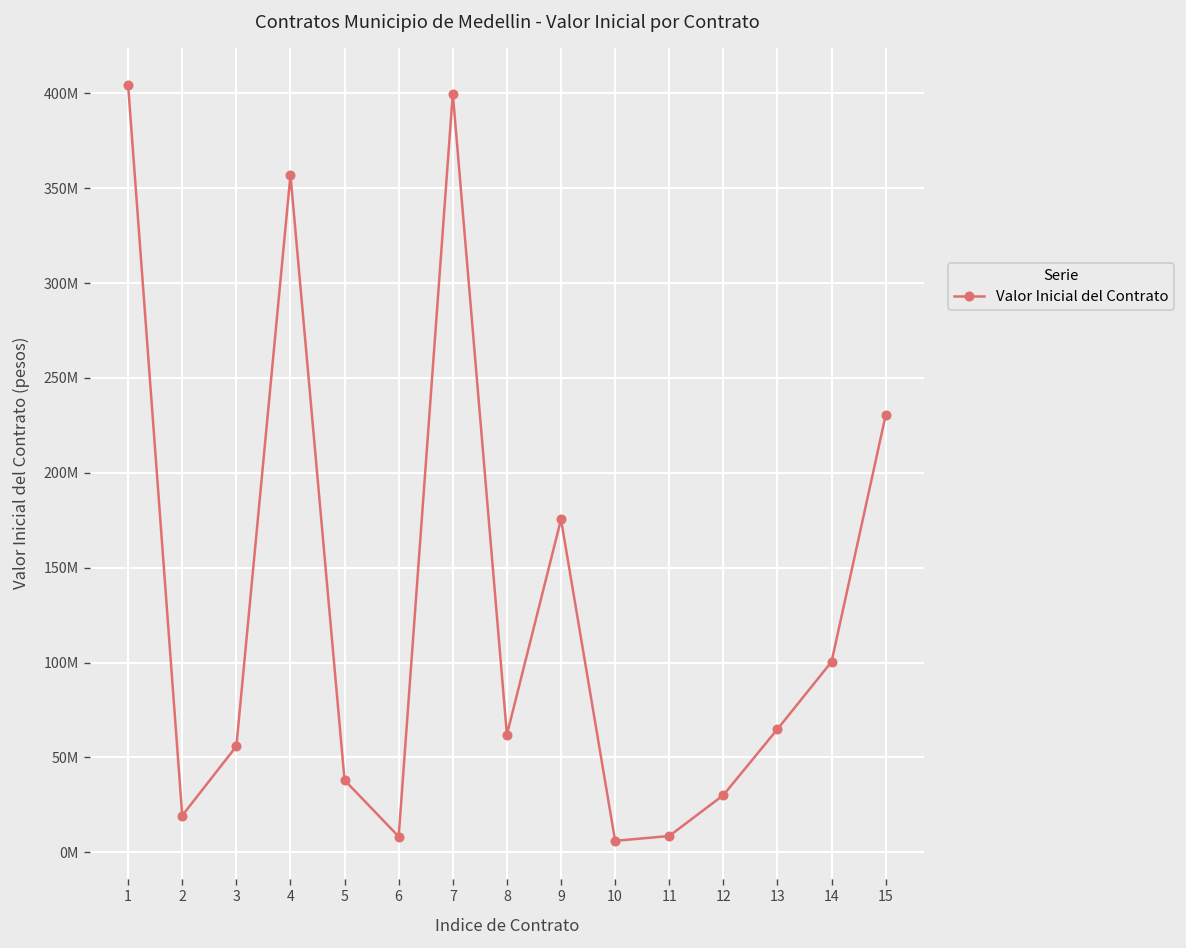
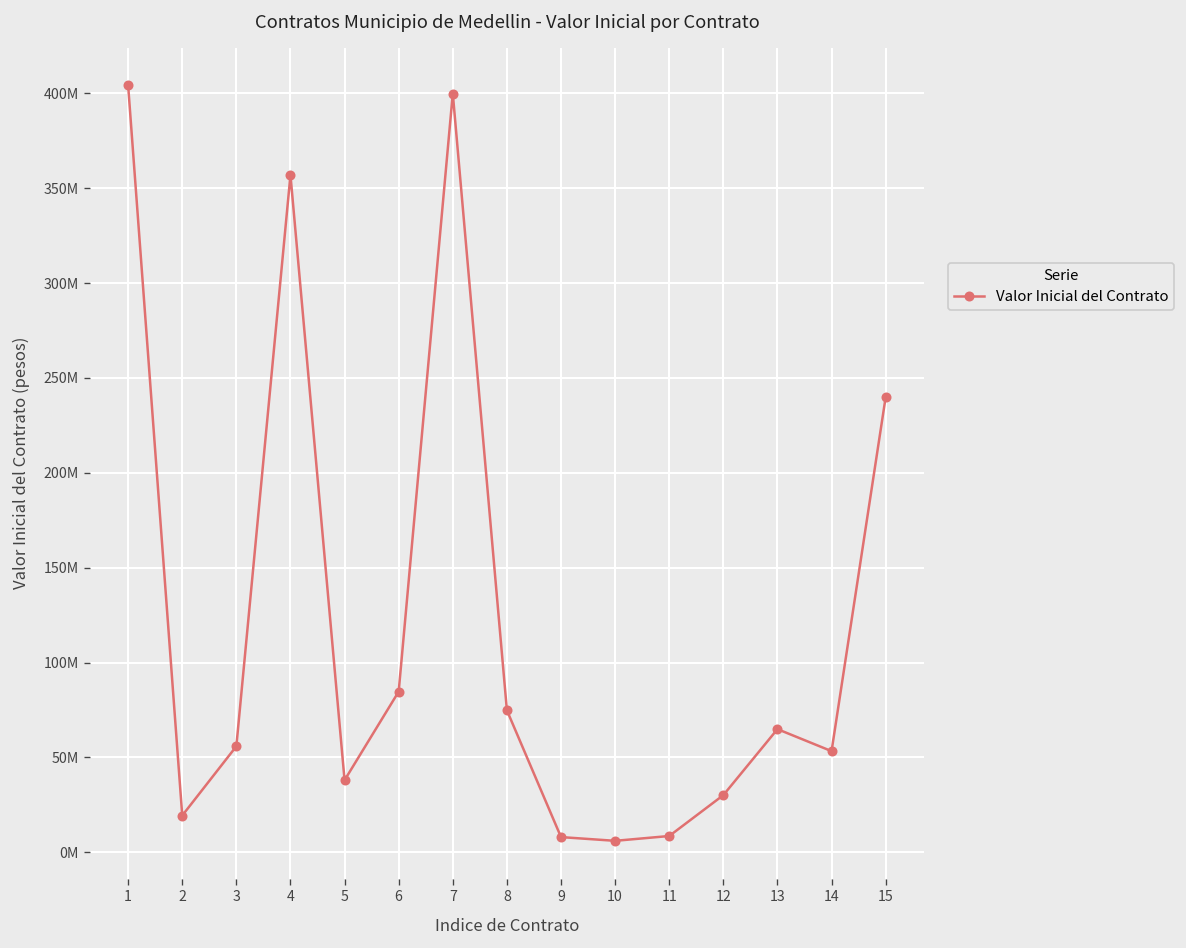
  {
    "1": 404000000,
    "2": 19000000,
    "3": 56000000,
    "4": 357000000,
    "5": 38000000,
-   "6": 8000000,
+   "6": 85000000,
    "7": 400000000,
-   "8": 62000000,
-   "9": 175000000,
+   "8": 75000000,
+   "9": 8000000,
    "10": 6000000,
    "11": 9000000,
    "12": 30000000,
    "13": 65000000,
-   "14": 100000000,
-   "15": 230000000
+   "14": 53000000,
+   "15": 240000000
  }
